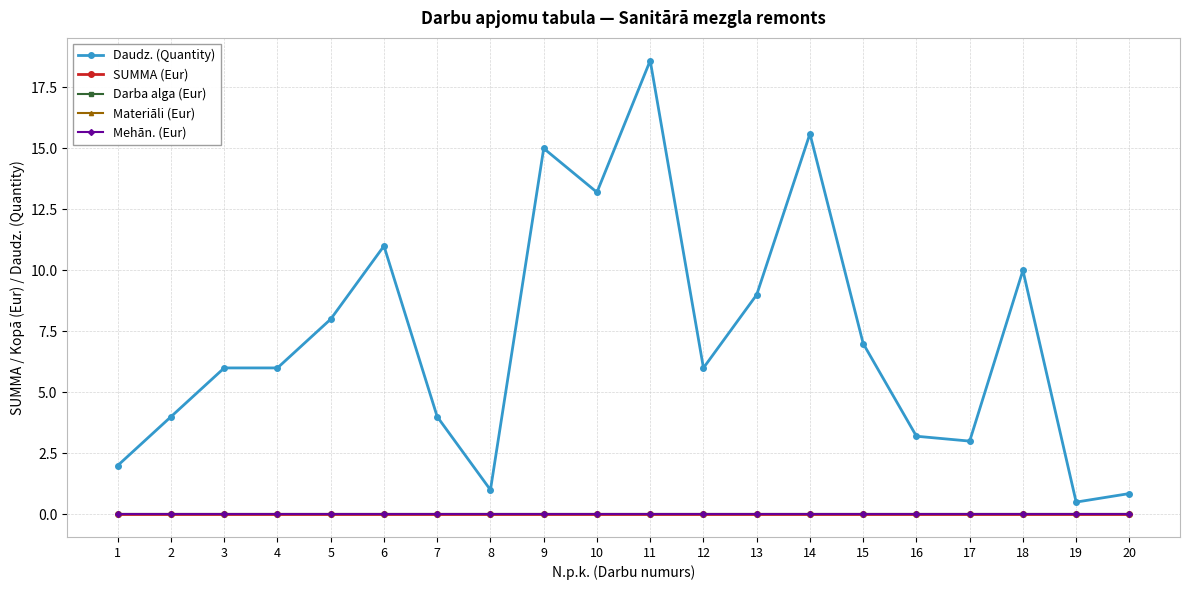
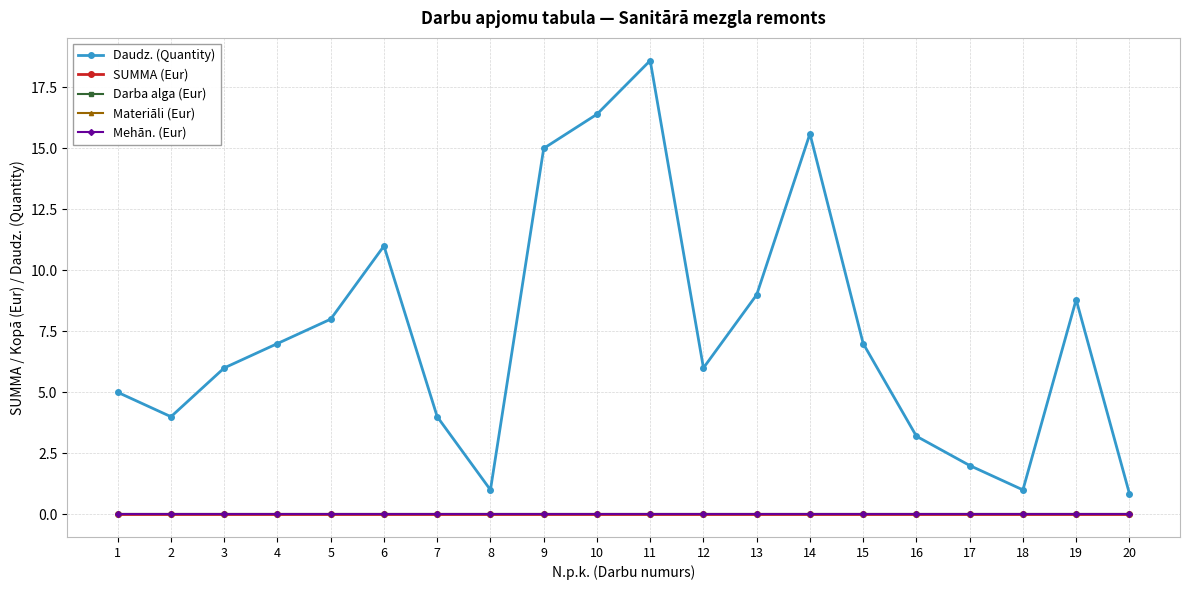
  {
    "Daudz. (Quantity)": {
-     "1": 2,
+     "1": 5,
      "2": 4.0,
      "3": 6.0,
-     "4": 6,
+     "4": 7,
      "5": 8.0,
      "6": 11.0,
      "7": 4.0,
      "8": 1.0,
      "9": 15.0,
-     "10": 13.2,
+     "10": 16.4,
      "11": 18.6,
      "12": 6.0,
      "13": 9.0,
      "14": 15.6,
      "15": 7.0,
      "16": 3.2,
-     "17": 3,
-     "18": 10,
-     "19": 0.5,
+     "17": 2,
+     "18": 1,
+     "19": 8.8,
      "20": 0.9
    },
    "Mehān. (Eur)": {
      "1": 0.0,
      "2": 0.0,
      "3": 0.0,
      "4": 0.0,
      "5": 0.0,
      "6": 0.0,
      "7": 0.0,
      "8": 0.0,
      "9": 0.0,
      "10": 0.0,
      "11": 0.0,
      "12": 0.0,
      "13": 0.0,
      "14": 0.0,
      "15": 0.0,
      "16": 0.0,
      "17": 0.0,
      "18": 0.0,
      "19": 0.0,
      "20": 0.0
    }
  }
